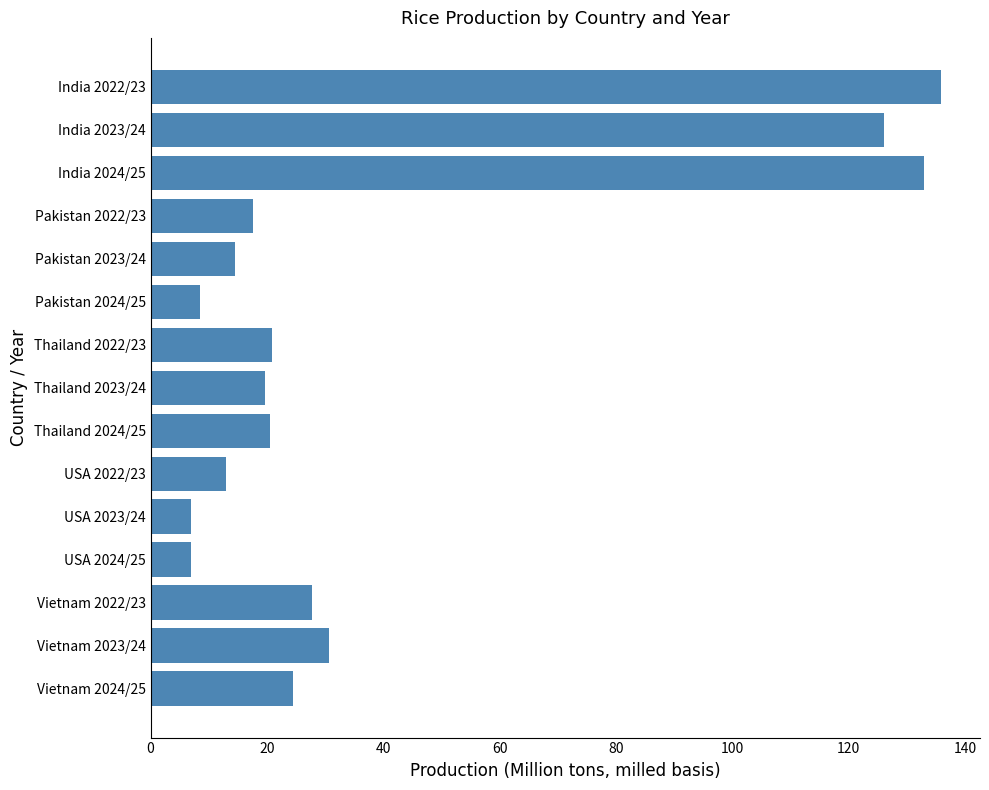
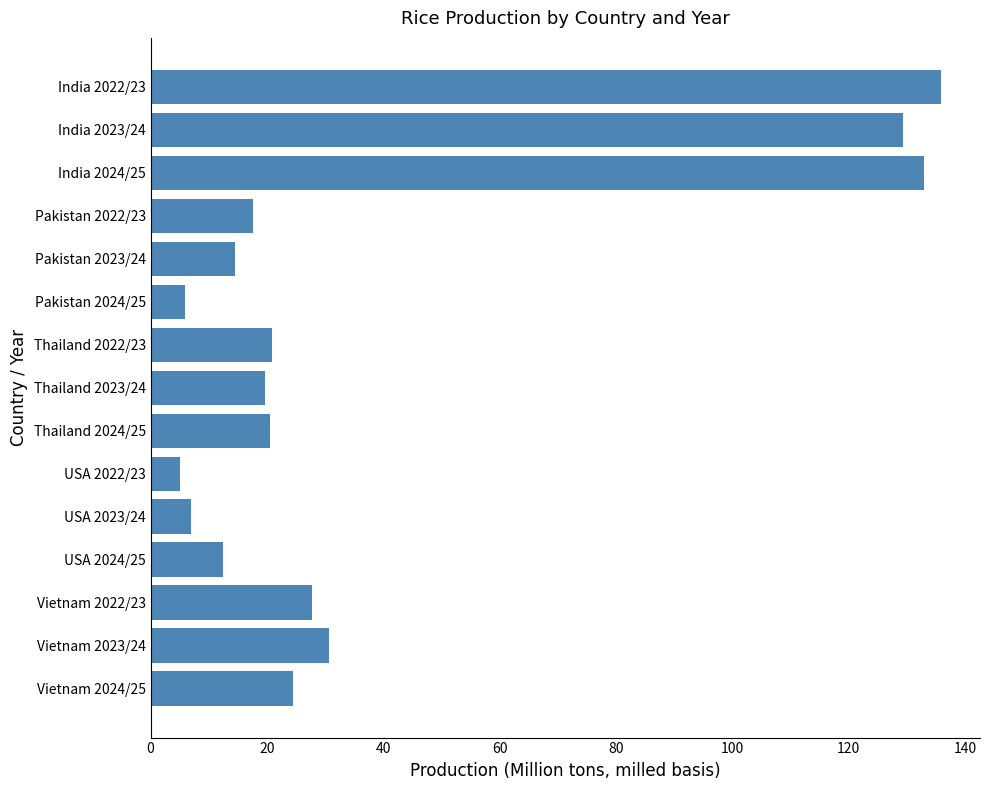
  {
    "India 2022/23": 136,
-   "India 2023/24": 126,
+   "India 2023/24": 129,
    "India 2024/25": 133,
    "Pakistan 2022/23": 18,
    "Pakistan 2023/24": 15,
-   "Pakistan 2024/25": 8,
+   "Pakistan 2024/25": 6,
    "Thailand 2022/23": 21,
    "Thailand 2023/24": 20,
    "Thailand 2024/25": 20,
-   "USA 2022/23": 13,
+   "USA 2022/23": 5,
    "USA 2023/24": 7,
-   "USA 2024/25": 7,
+   "USA 2024/25": 12,
    "Vietnam 2022/23": 28,
    "Vietnam 2023/24": 31,
    "Vietnam 2024/25": 24
  }
